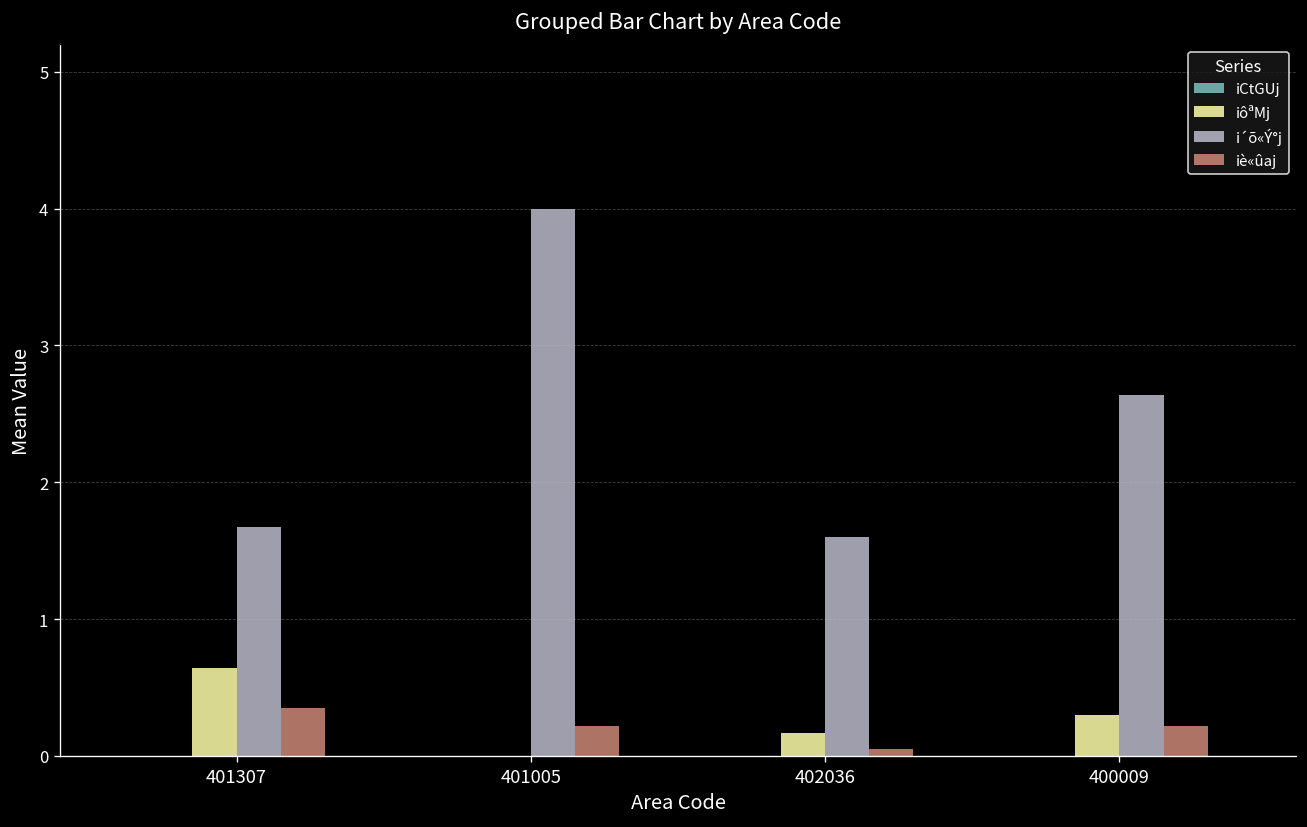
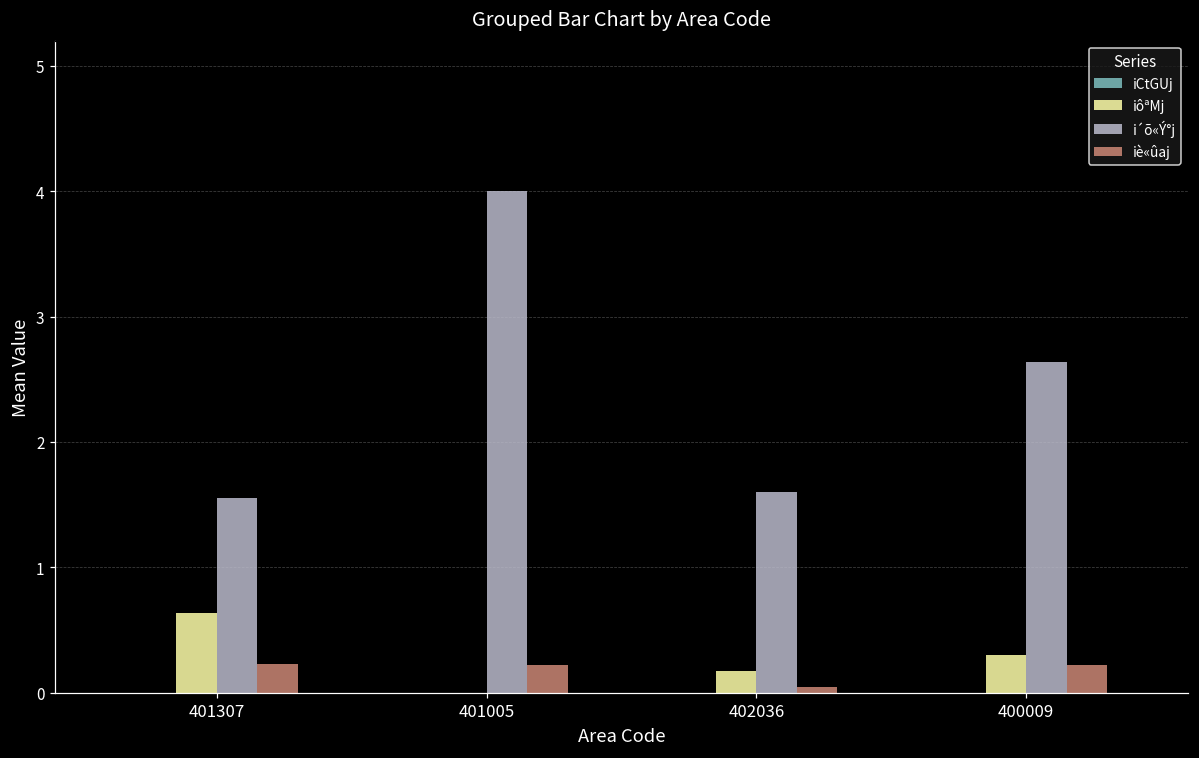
  {
    "iCtGUj": {
      "401307": 0.00,
      "401005": 0.00,
      "402036": 0.00,
      "400009": 0.00
    },
    "iôªMj": {
      "401307": 0.64,
      "401005": 0.00,
      "402036": 0.17,
      "400009": 0.30
    },
    "i´õ«Ý°j": {
-     "401307": 1.67,
+     "401307": 1.55,
      "401005": 4.00,
      "402036": 1.60,
      "400009": 2.64
    },
    "iè«ûaj": {
-     "401307": 0.35,
+     "401307": 0.23,
      "401005": 0.22,
      "402036": 0.05,
      "400009": 0.22
    }
  }
